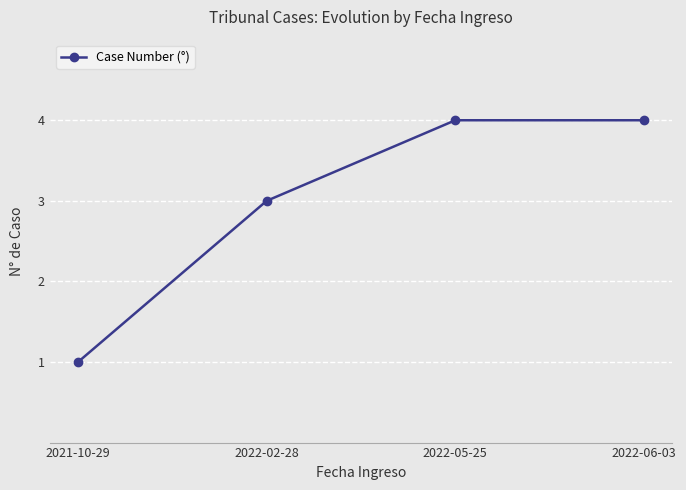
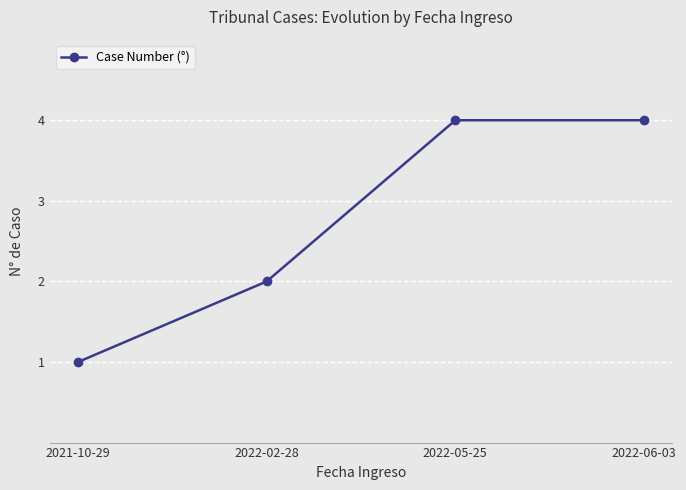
  {
    "2021-10-29": 1,
-   "2022-02-28": 3,
+   "2022-02-28": 2,
    "2022-05-25": 4,
    "2022-06-03": 4
  }
